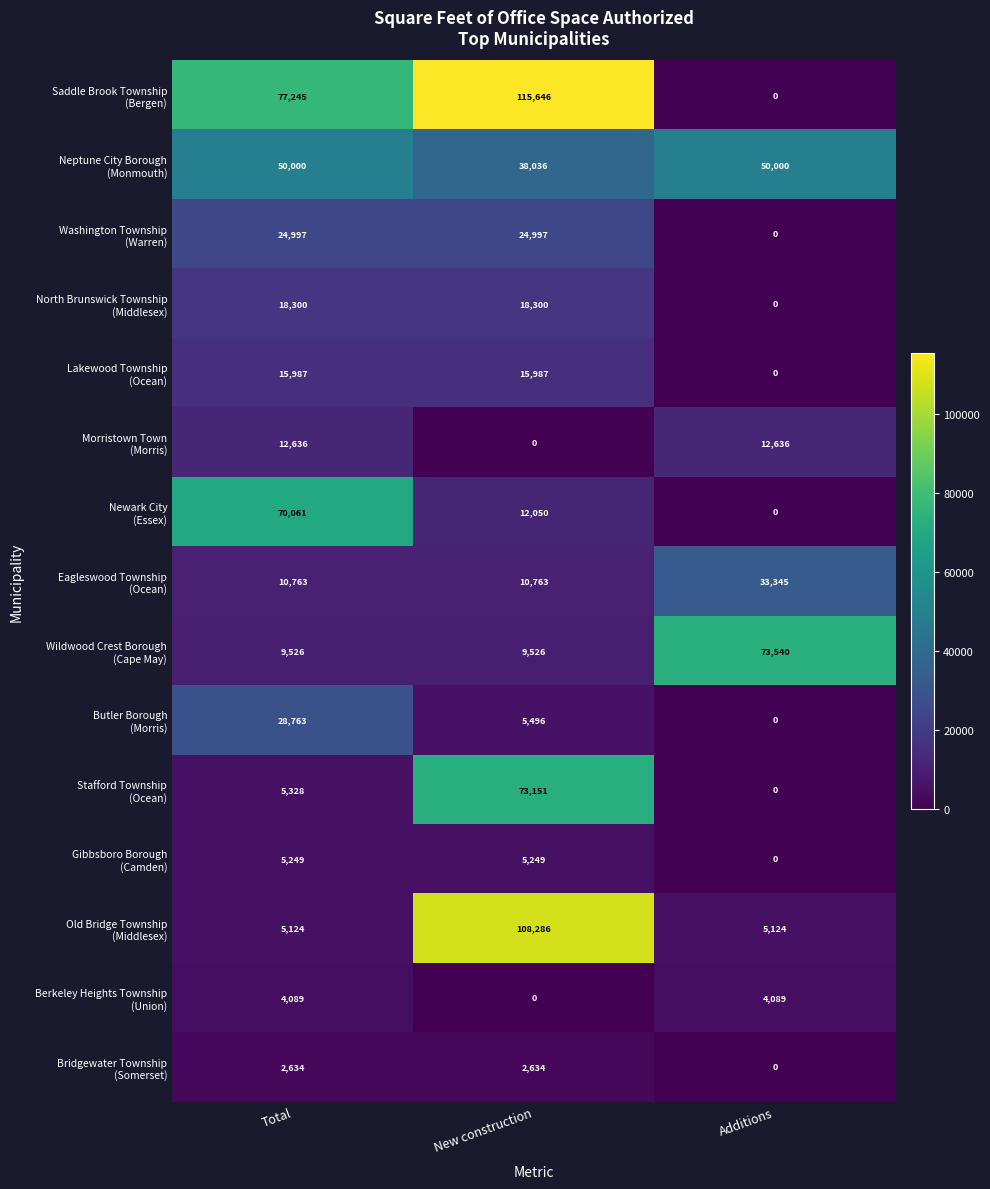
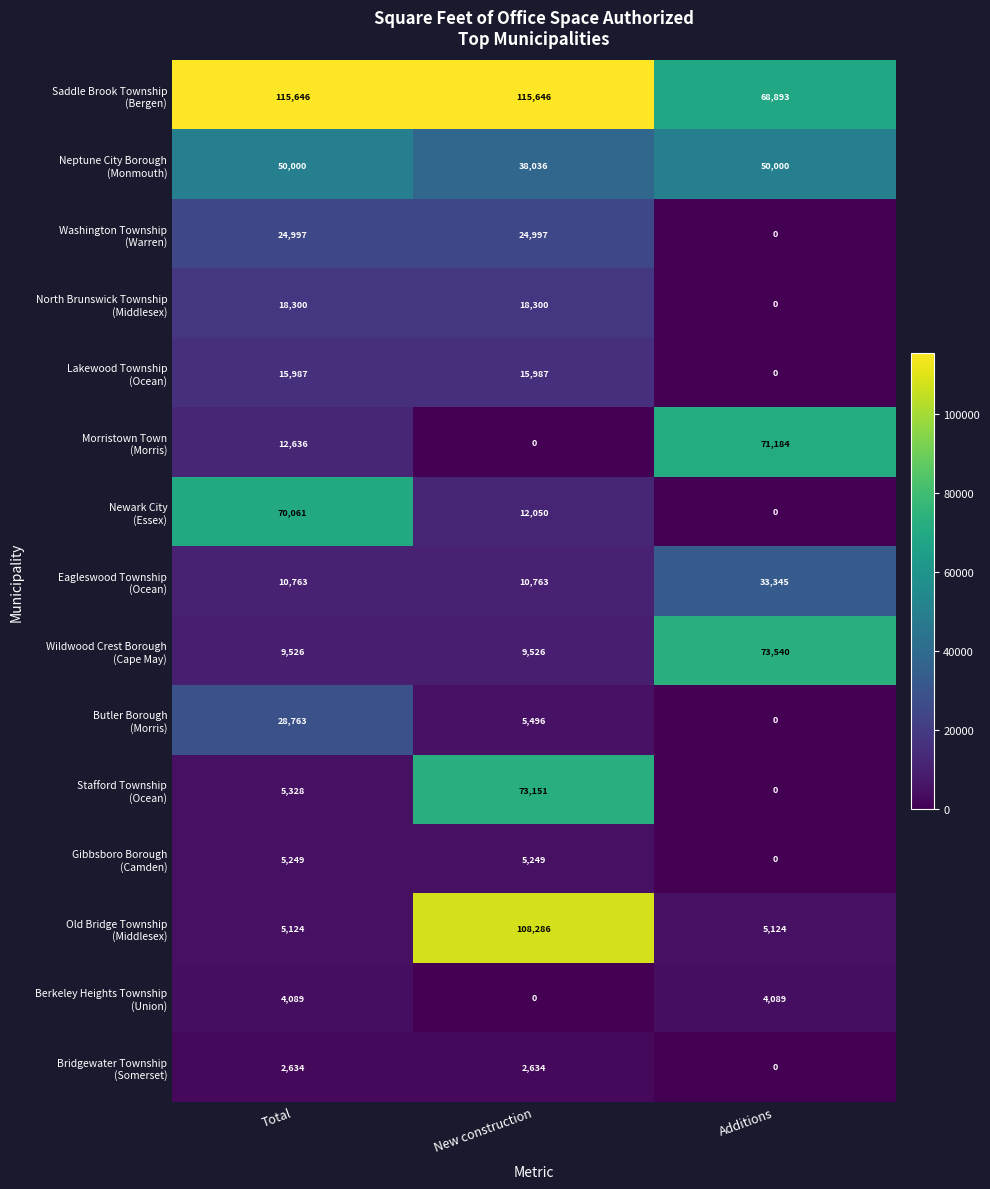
  {
    "Saddle Brook Township (Bergen)": {
-     "Total": "77,245",
+     "Total": "115,646",
      "New construction": "115,646",
-     "Additions": "0"
+     "Additions": "68,893"
    },
    "Neptune City Borough (Monmouth)": {
      "Total": "50,000",
      "New construction": "38,036",
      "Additions": "50,000"
    },
    "Washington Township (Warren)": {
      "Total": "24,997",
      "New construction": "24,997",
      "Additions": "0"
    },
    "North Brunswick Township (Middlesex)": {
      "Total": "18,300",
      "New construction": "18,300",
      "Additions": "0"
    },
    "Lakewood Township (Ocean)": {
      "Total": "15,987",
      "New construction": "15,987",
      "Additions": "0"
    },
    "Morristown Town (Morris)": {
      "Total": "12,636",
      "New construction": "0",
-     "Additions": "12,636"
+     "Additions": "71,184"
    },
    "Newark City (Essex)": {
      "Total": "70,061",
      "New construction": "12,050",
      "Additions": "0"
    },
    "Eagleswood Township (Ocean)": {
      "Total": "10,763",
      "New construction": "10,763",
      "Additions": "33,345"
    },
    "Wildwood Crest Borough (Cape May)": {
      "Total": "9,526",
      "New construction": "9,526",
      "Additions": "73,540"
    },
    "Butler Borough (Morris)": {
      "Total": "28,763",
      "New construction": "5,496",
      "Additions": "0"
    },
    "Stafford Township (Ocean)": {
      "Total": "5,328",
      "New construction": "73,151",
      "Additions": "0"
    },
    "Gibbsboro Borough (Camden)": {
      "Total": "5,249",
      "New construction": "5,249",
      "Additions": "0"
    },
    "Old Bridge Township (Middlesex)": {
      "Total": "5,124",
      "New construction": "108,286",
      "Additions": "5,124"
    },
    "Berkeley Heights Township (Union)": {
      "Total": "4,089",
      "New construction": "0",
      "Additions": "4,089"
    },
    "Bridgewater Township (Somerset)": {
      "Total": "2,634",
      "New construction": "2,634",
      "Additions": "0"
    }
  }
